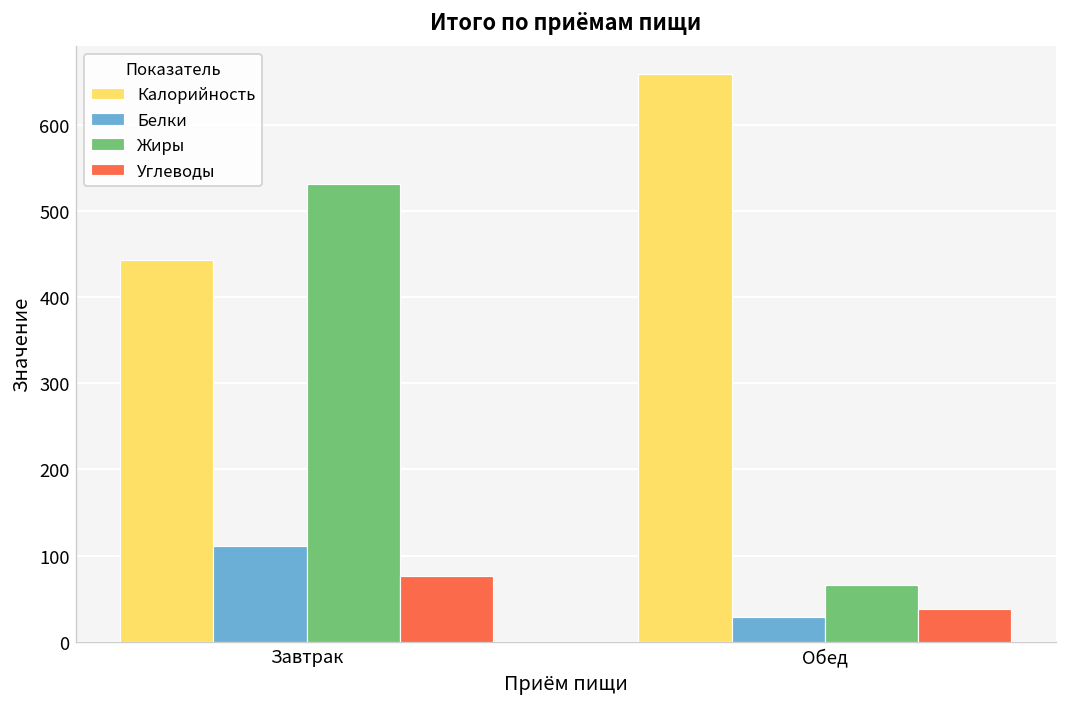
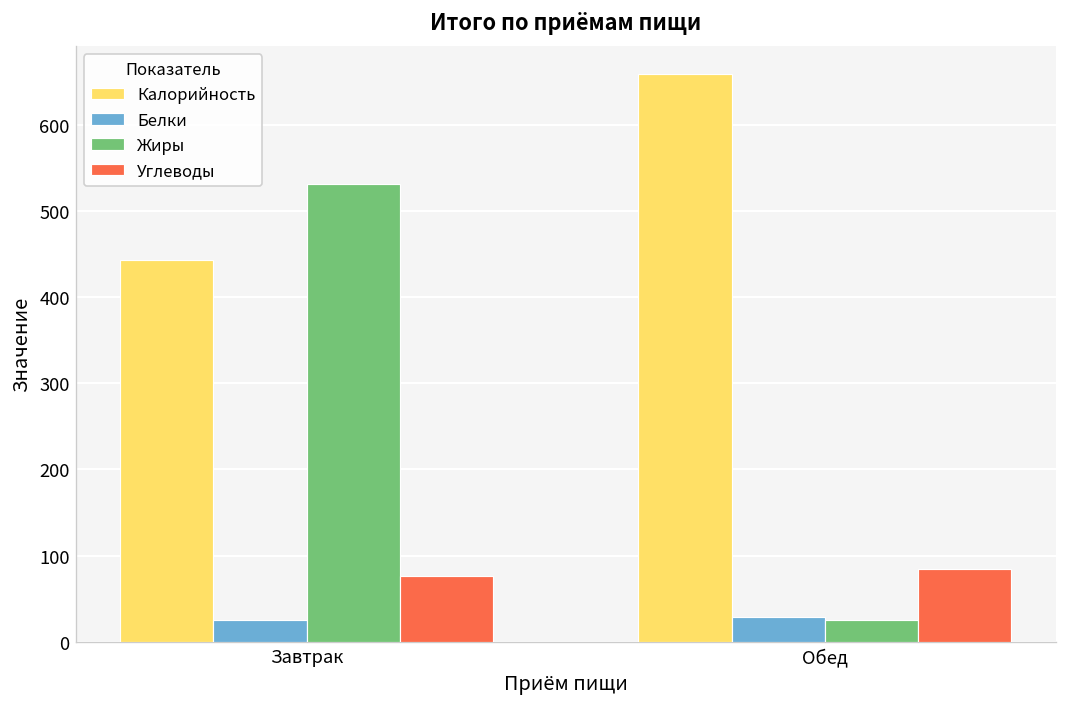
  {
    "Калорийность": {
      "Завтрак": 440,
      "Обед": 660
    },
    "Белки": {
-     "Завтрак": 110,
+     "Завтрак": 30,
      "Обед": 30
    },
    "Жиры": {
      "Завтрак": 530,
-     "Обед": 70
+     "Обед": 30
    },
    "Углеводы": {
      "Завтрак": 80,
-     "Обед": 40
+     "Обед": 80
    }
  }
